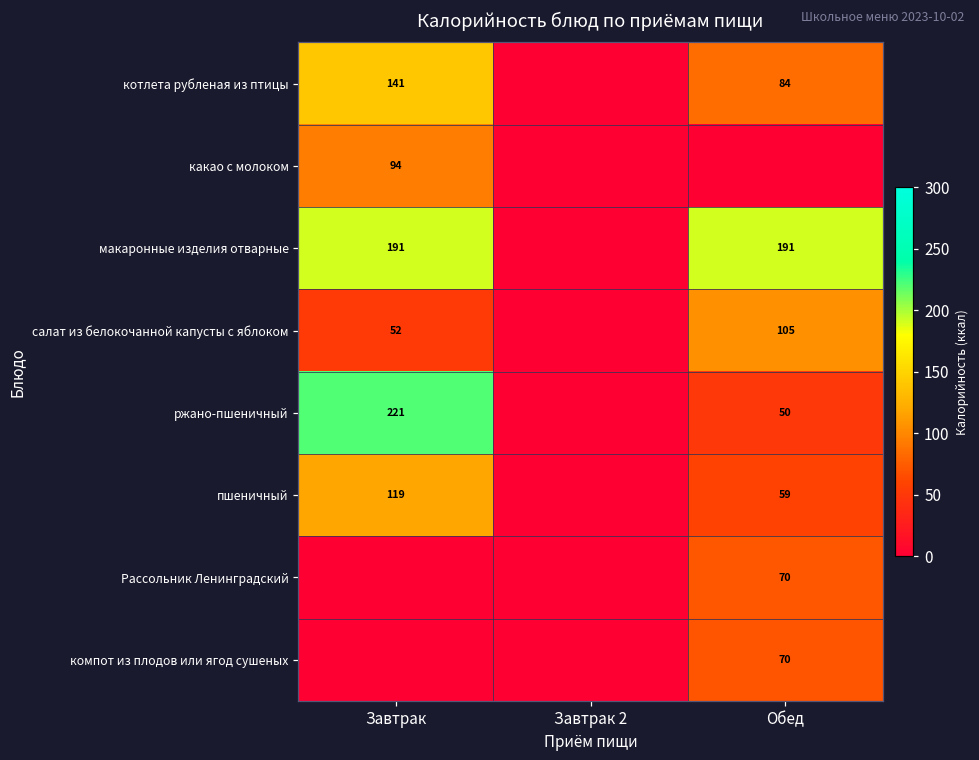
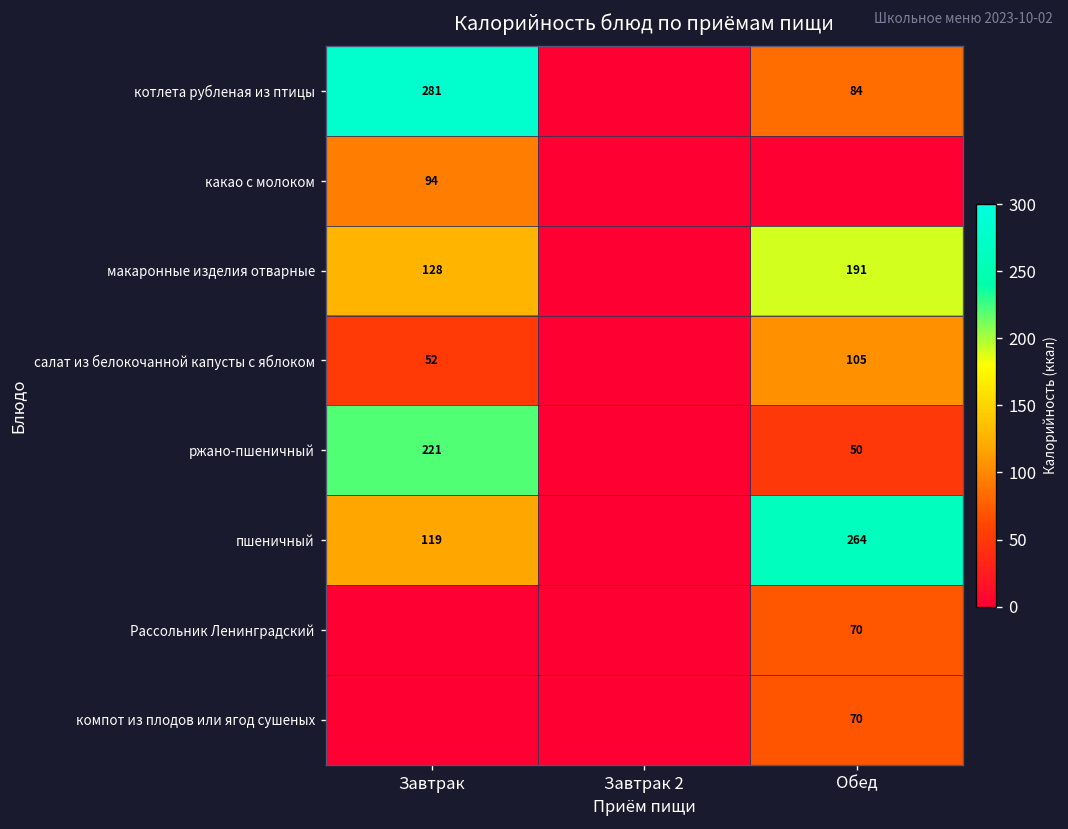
  {
    "котлета рубленая из птицы": {
-     "Завтрак": 141,
+     "Завтрак": 281,
      "Обед": 84
    },
    "какао с молоком": {
      "Завтрак": 94
    },
    "макаронные изделия отварные": {
-     "Завтрак": 191,
+     "Завтрак": 128,
      "Обед": 191
    },
    "салат из белокочанной капусты с яблоком": {
      "Завтрак": 52,
      "Обед": 105
    },
    "ржано-пшеничный": {
      "Завтрак": 221,
      "Обед": 50
    },
    "пшеничный": {
      "Завтрак": 119,
-     "Обед": 59
+     "Обед": 264
    },
    "Рассольник Ленинградский": {
      "Обед": 70
    },
    "компот из плодов или ягод сушеных": {
      "Обед": 70
    }
  }
